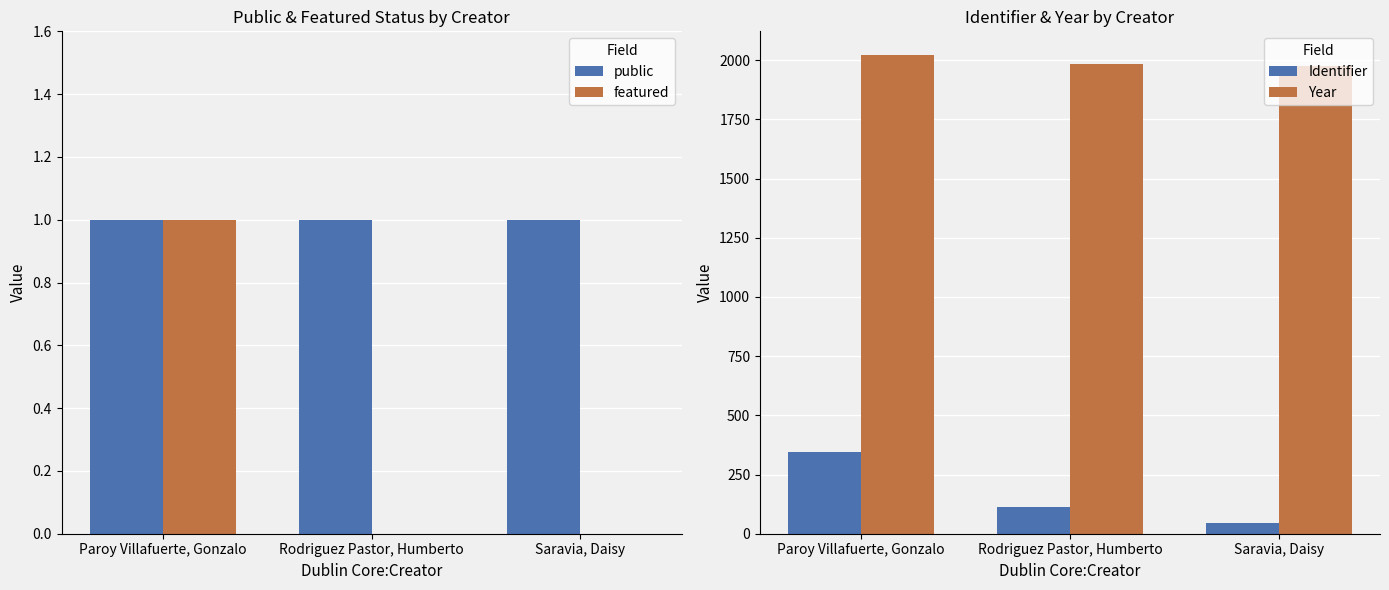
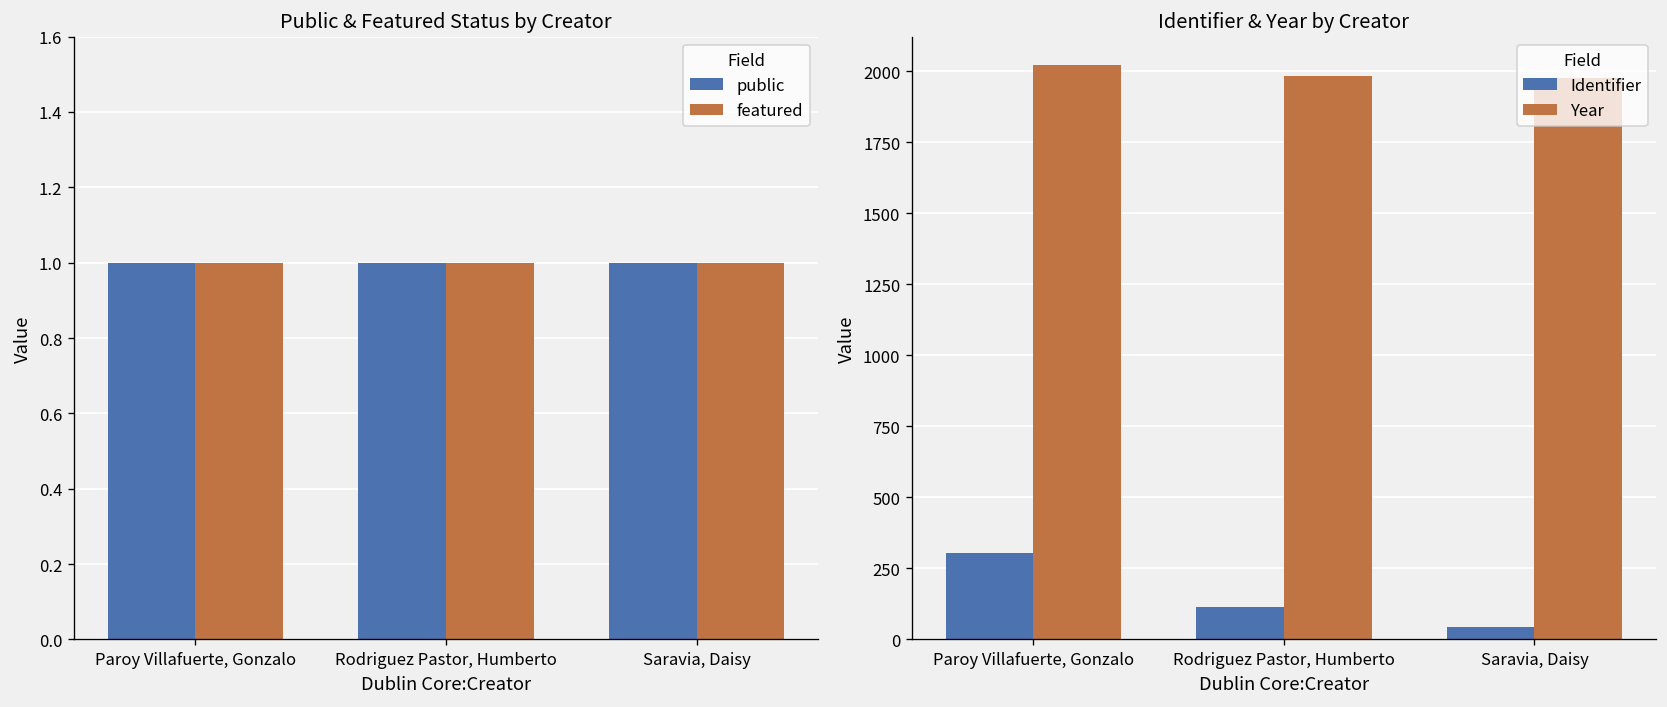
  {
    "Public & Featured Status by Creator": {
      "public": {
        "Paroy Villafuerte, Gonzalo": 1,
        "Rodriguez Pastor, Humberto": 1,
        "Saravia, Daisy": 1
      },
      "featured": {
        "Paroy Villafuerte, Gonzalo": 1,
-       "Rodriguez Pastor, Humberto": 0,
-       "Saravia, Daisy": 0
+       "Rodriguez Pastor, Humberto": 1,
+       "Saravia, Daisy": 1
      }
    },
    "Identifier & Year by Creator": {
      "Identifier": {
-       "Paroy Villafuerte, Gonzalo": 340,
+       "Paroy Villafuerte, Gonzalo": 310,
        "Rodriguez Pastor, Humberto": 110,
        "Saravia, Daisy": 40
      },
      "Year": {
        "Paroy Villafuerte, Gonzalo": 2020,
        "Rodriguez Pastor, Humberto": 1980
      }
    }
  }
